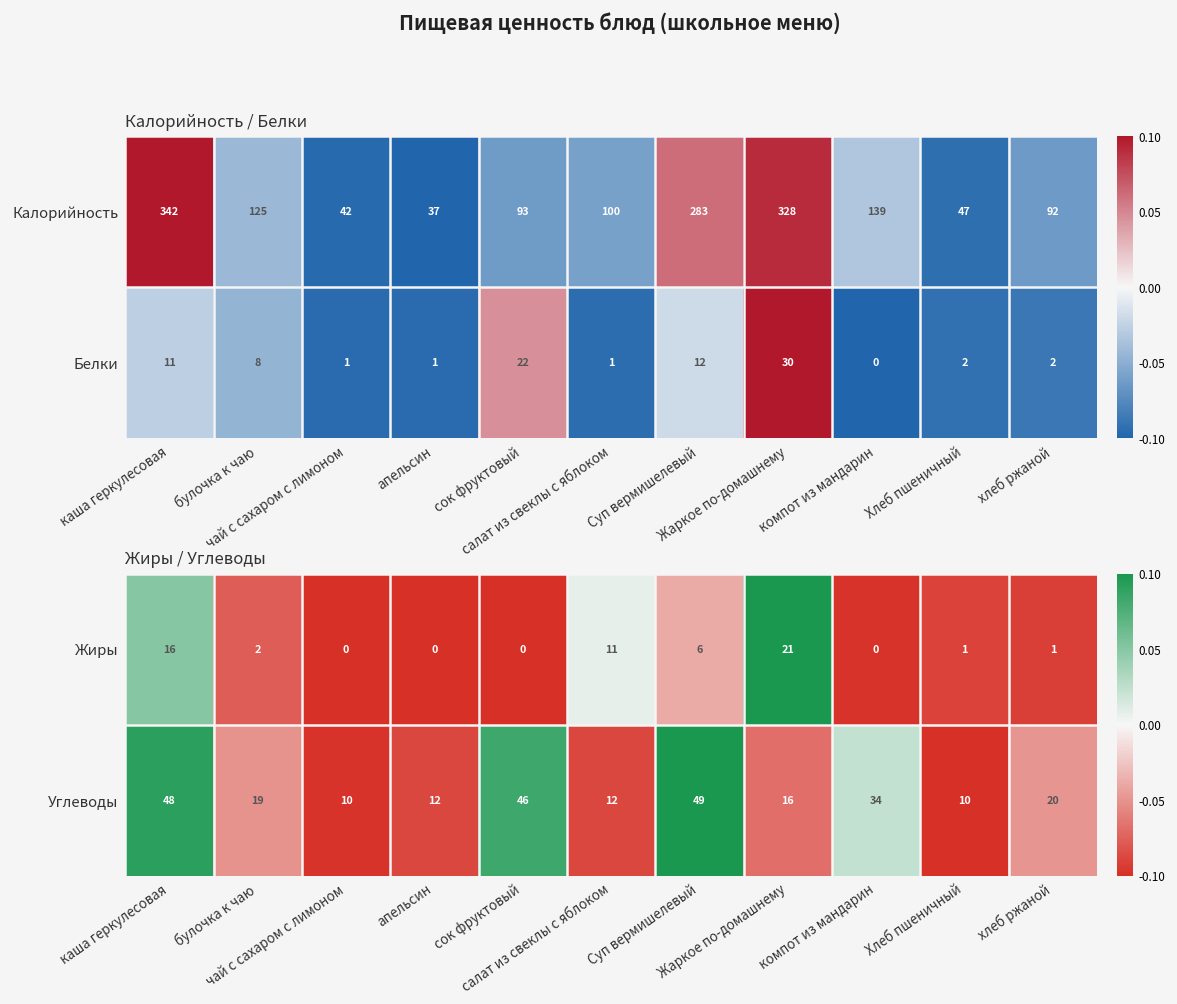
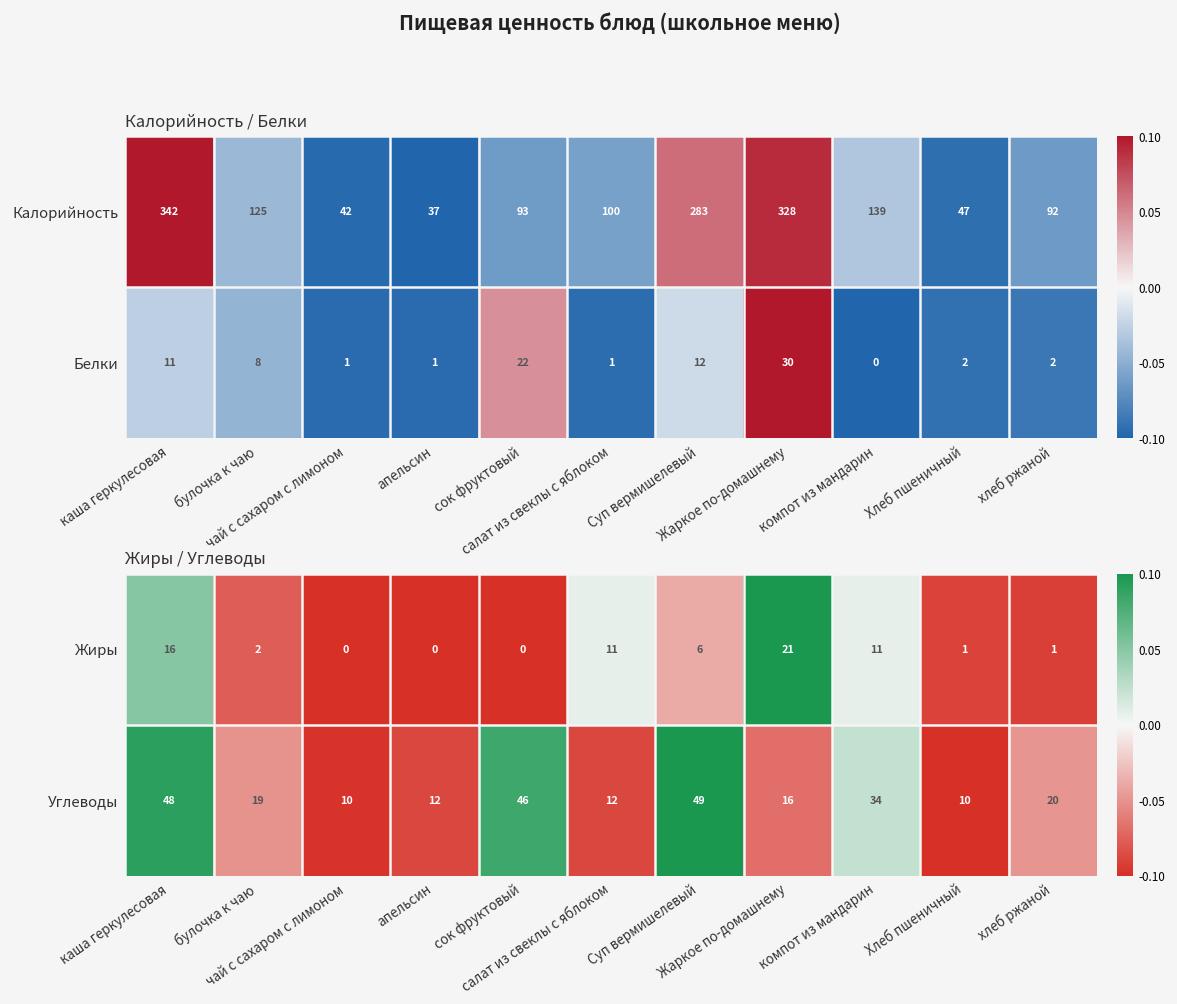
  {
    "Калорийность / Белки": {
      "Калорийность": {
        "каша геркулесовая": 342,
        "булочка к чаю": 125,
        "чай с сахаром с лимоном": 42,
        "апельсин": 37,
        "сок фруктовый": 93,
        "салат из свеклы с яблоком": 100,
        "Суп вермишелевый": 283,
        "Жаркое по-домашнему": 328,
        "компот из мандарин": 139,
        "Хлеб пшеничный": 47,
        "хлеб ржаной": 92
      },
      "Белки": {
        "каша геркулесовая": 11,
        "булочка к чаю": 8,
        "чай с сахаром с лимоном": 1,
        "апельсин": 1,
        "сок фруктовый": 22,
        "салат из свеклы с яблоком": 1,
        "Суп вермишелевый": 12,
        "Жаркое по-домашнему": 30,
        "компот из мандарин": 0,
        "Хлеб пшеничный": 2,
        "хлеб ржаной": 2
      }
    },
    "Жиры / Углеводы": {
      "Жиры": {
        "каша геркулесовая": 16,
        "булочка к чаю": 2,
        "чай с сахаром с лимоном": 0,
        "апельсин": 0,
        "сок фруктовый": 0,
        "салат из свеклы с яблоком": 11,
        "Суп вермишелевый": 6,
        "Жаркое по-домашнему": 21,
-       "компот из мандарин": 0,
+       "компот из мандарин": 11,
        "Хлеб пшеничный": 1,
        "хлеб ржаной": 1
      },
      "Углеводы": {
        "каша геркулесовая": 48,
        "булочка к чаю": 19,
        "чай с сахаром с лимоном": 10,
        "апельсин": 12,
        "сок фруктовый": 46,
        "салат из свеклы с яблоком": 12,
        "Суп вермишелевый": 49,
        "Жаркое по-домашнему": 16,
        "компот из мандарин": 34,
        "Хлеб пшеничный": 10,
        "хлеб ржаной": 20
      }
    }
  }
